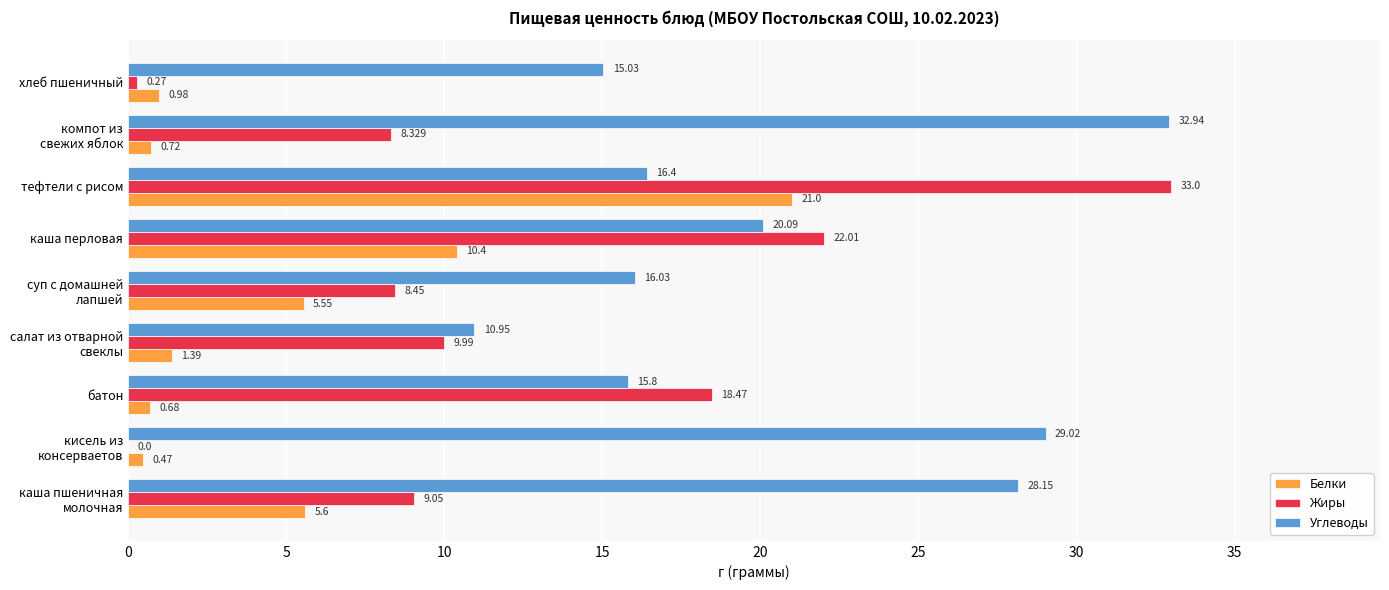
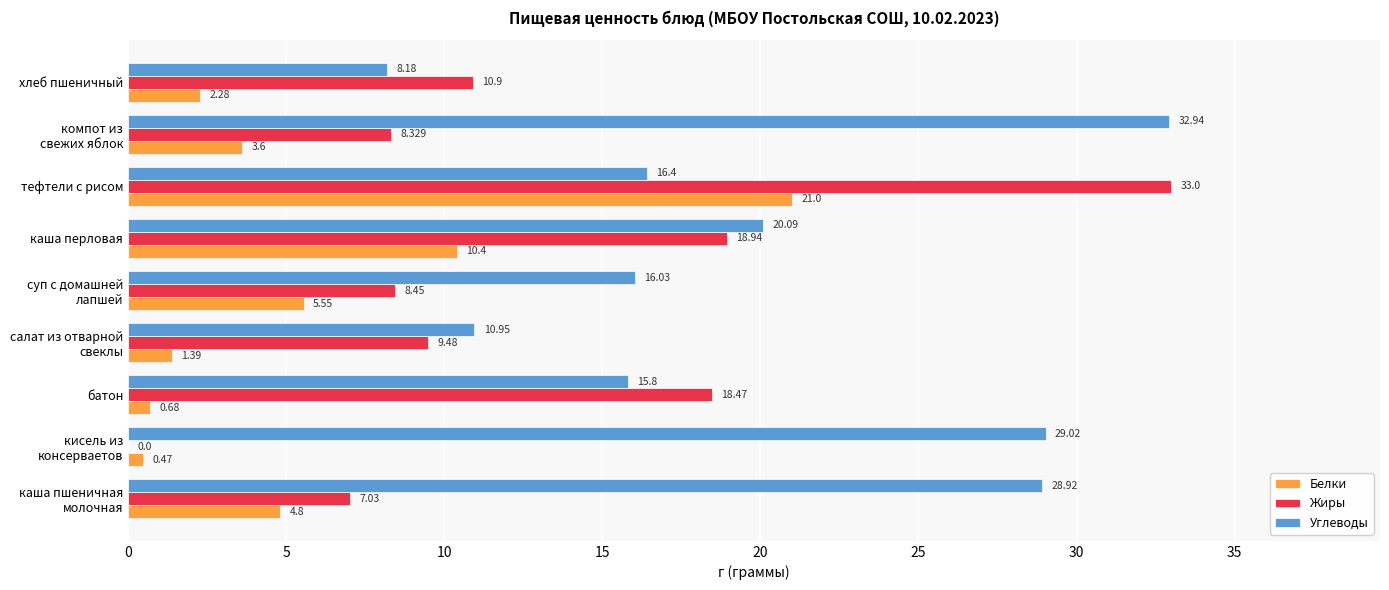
  {
    "Белки": {
-     "хлеб пшеничный": 0.98,
-     "компот из свежих яблок": 0.72,
+     "хлеб пшеничный": 2.28,
+     "компот из свежих яблок": 3.6,
      "тефтели с рисом": 21.0,
      "каша перловая": 10.4,
      "суп с домашней лапшей": 5.55,
      "салат из отварной свеклы": 1.39,
      "батон": 0.68,
      "кисель из консерваетов": 0.47,
-     "каша пшеничная молочная": 5.6
+     "каша пшеничная молочная": 4.8
    },
    "Жиры": {
-     "хлеб пшеничный": 0.27,
+     "хлеб пшеничный": 10.9,
      "компот из свежих яблок": 8.329,
      "тефтели с рисом": 33.0,
-     "каша перловая": 22.01,
+     "каша перловая": 18.94,
      "суп с домашней лапшей": 8.45,
-     "салат из отварной свеклы": 9.99,
+     "салат из отварной свеклы": 9.48,
      "батон": 18.47,
      "кисель из консерваетов": 0.0,
-     "каша пшеничная молочная": 9.05
+     "каша пшеничная молочная": 7.03
    },
    "Углеводы": {
-     "хлеб пшеничный": 15.03,
+     "хлеб пшеничный": 8.18,
      "компот из свежих яблок": 32.94,
      "тефтели с рисом": 16.4,
      "каша перловая": 20.09,
      "суп с домашней лапшей": 16.03,
      "салат из отварной свеклы": 10.95,
      "батон": 15.8,
      "кисель из консерваетов": 29.02,
-     "каша пшеничная молочная": 28.15
+     "каша пшеничная молочная": 28.92
    }
  }
